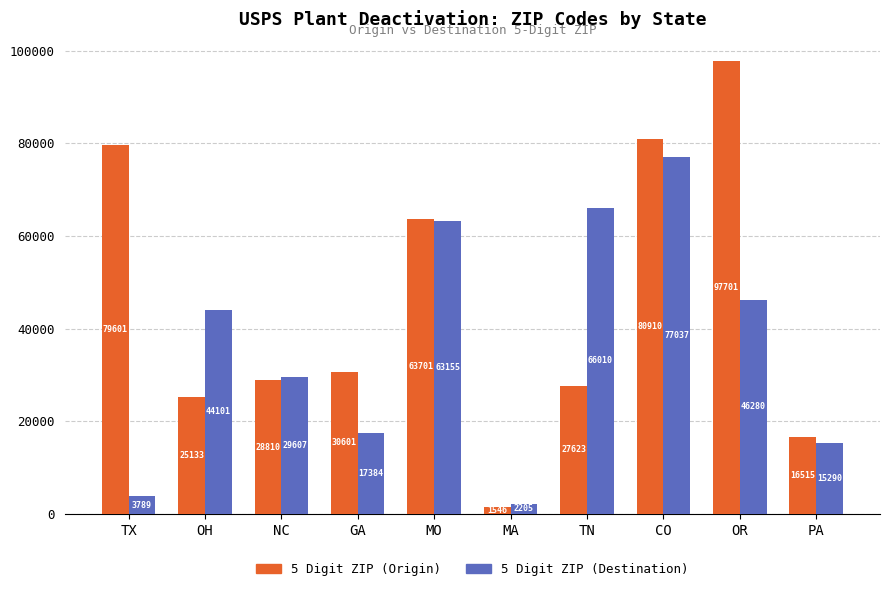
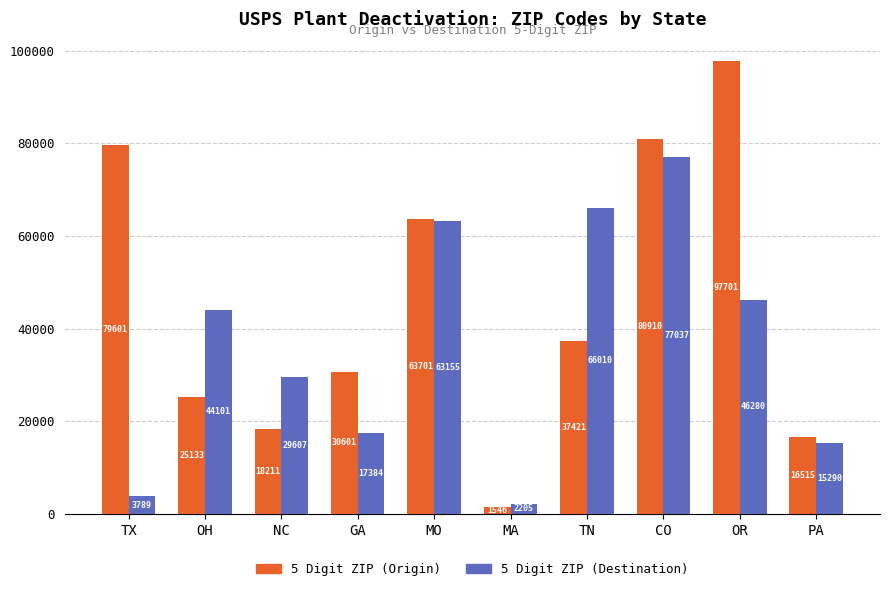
  {
    "5 Digit ZIP (Origin)": {
      "TX": 79601,
      "OH": 25133,
-     "NC": 28810,
+     "NC": 18211,
      "GA": 30601,
      "MO": 63701,
      "MA": 1546,
-     "TN": 27623,
+     "TN": 37421,
      "CO": 80910,
      "OR": 97701,
      "PA": 16515
    },
    "5 Digit ZIP (Destination)": {
      "TX": 3789,
      "OH": 44101,
      "NC": 29607,
      "GA": 17384,
      "MO": 63155,
      "MA": 2205,
      "TN": 66010,
      "CO": 77037,
      "OR": 46280,
      "PA": 15290
    }
  }
